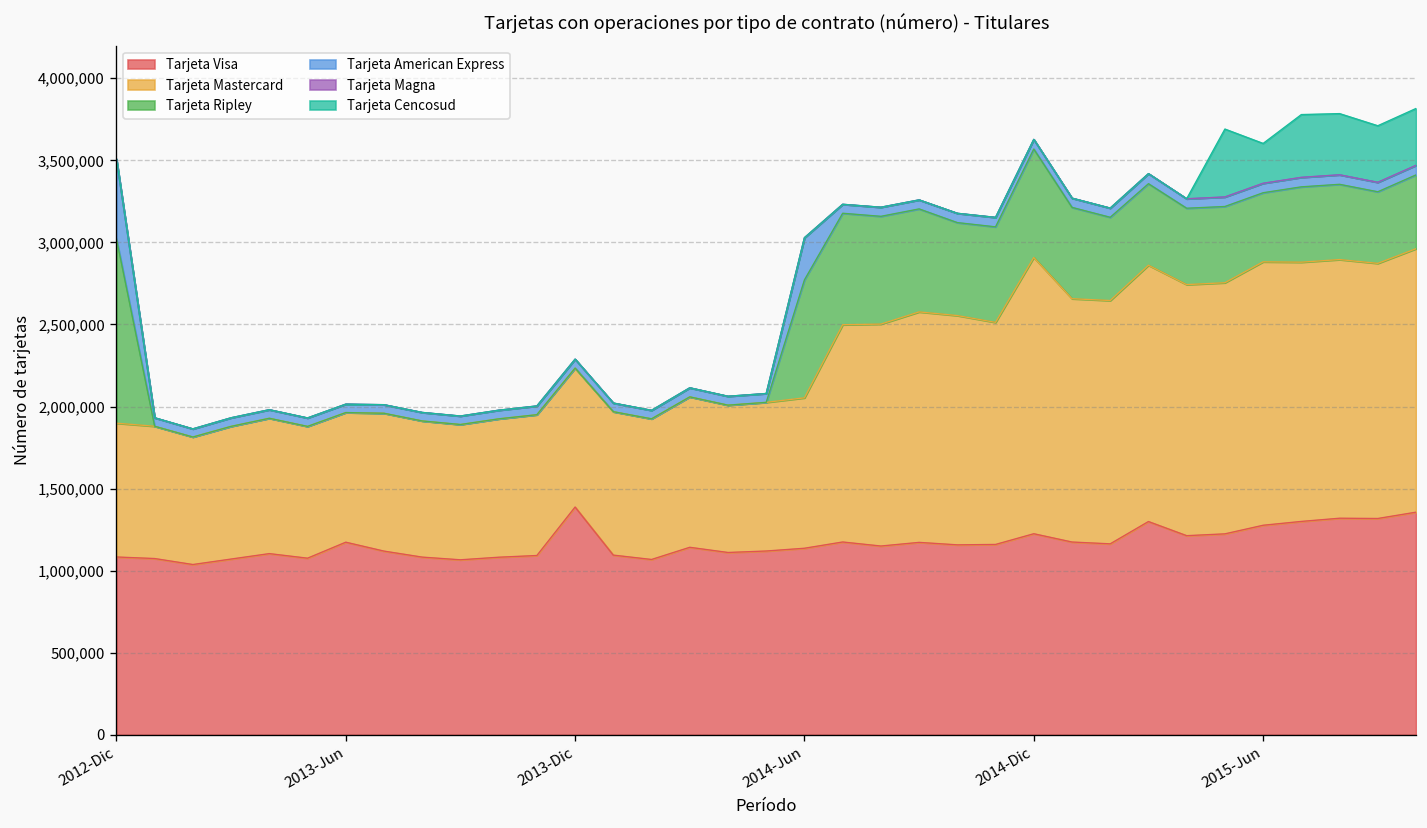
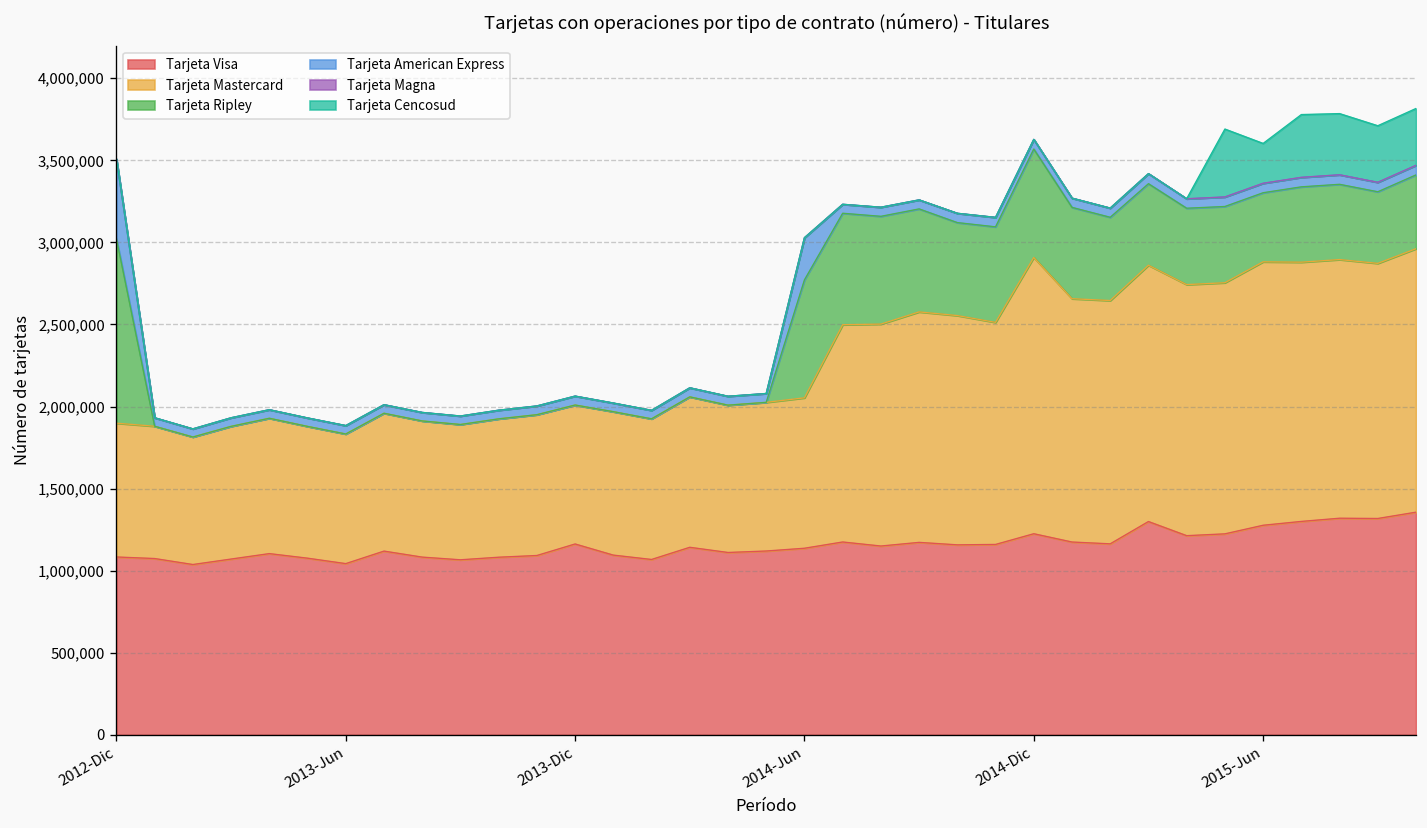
  {
    "Tarjeta Visa": {
      "2012-Dic": "1,080,000",
-     "2013-Jun": "1,170,000",
-     "2013-Dic": "1,390,000",
+     "2013-Jun": "1,040,000",
+     "2013-Dic": "1,160,000",
      "2014-Jun": "1,140,000",
      "2014-Dic": "1,230,000",
      "2015-Jun": "1,280,000"
    },
    "Tarjeta Mastercard": {
      "2012-Dic": "820,000",
      "2014-Jun": "920,000",
      "2014-Dic": "1,680,000",
      "2015-Jun": "1,610,000"
    },
    "Tarjeta Ripley": {
      "2012-Dic": "1,120,000",
      "2014-Jun": "720,000",
      "2014-Dic": "660,000",
      "2015-Jun": "420,000"
    },
    "Tarjeta Cencosud": {
      "2015-Jun": "240,000"
    }
  }
